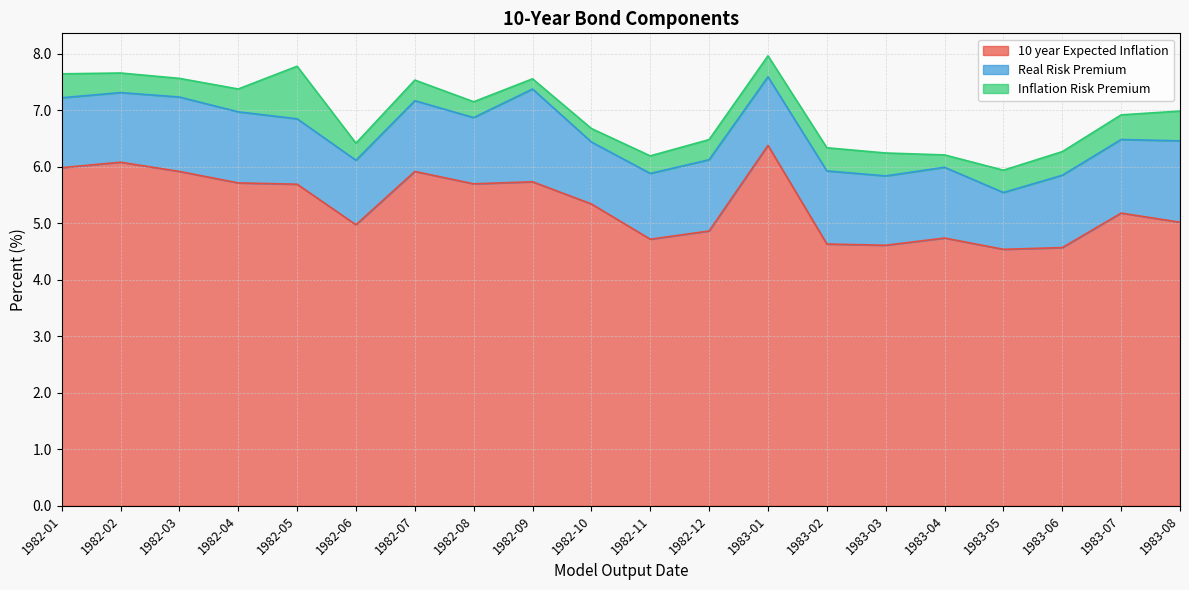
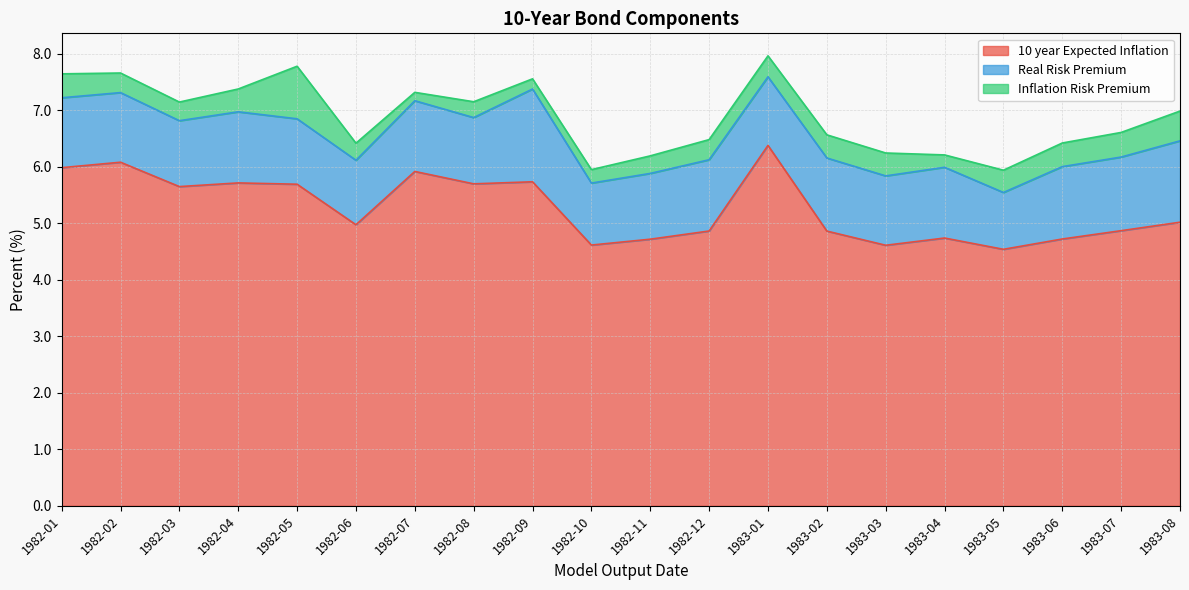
  {
    "10 year Expected Inflation": {
      "1982-01": 6.0,
      "1982-02": 6.1,
-     "1982-03": 5.9,
+     "1982-03": 5.6,
      "1982-04": 5.7,
      "1982-05": 5.7,
      "1982-06": 5.0,
      "1982-07": 5.9,
      "1982-08": 5.7,
      "1982-09": 5.7,
-     "1982-10": 5.3,
+     "1982-10": 4.6,
      "1982-11": 4.7,
      "1982-12": 4.9,
      "1983-01": 6.4,
-     "1983-02": 4.6,
+     "1983-02": 4.9,
      "1983-03": 4.6,
      "1983-04": 4.7,
      "1983-05": 4.5,
-     "1983-06": 4.6,
-     "1983-07": 5.2,
+     "1983-06": 4.7,
+     "1983-07": 4.9,
      "1983-08": 5.0
    },
    "Real Risk Premium": {
      "1982-01": 1.2,
      "1982-02": 1.2,
-     "1982-03": 1.3,
+     "1982-03": 1.2,
      "1982-04": 1.3,
      "1982-05": 1.2,
      "1982-06": 1.1,
      "1982-07": 1.3,
      "1982-08": 1.2,
      "1982-09": 1.6,
      "1982-10": 1.1,
      "1982-11": 1.2,
      "1982-12": 1.3,
      "1983-01": 1.2,
      "1983-02": 1.3,
      "1983-03": 1.2,
      "1983-04": 1.3,
      "1983-05": 1.0,
      "1983-06": 1.3,
      "1983-07": 1.3,
      "1983-08": 1.4
    },
    "Inflation Risk Premium": {
      "1982-01": 0.4,
      "1982-02": 0.3,
      "1982-03": 0.3,
      "1982-04": 0.4,
      "1982-05": 0.9,
      "1982-06": 0.3,
-     "1982-07": 0.4,
+     "1982-07": 0.1,
      "1982-08": 0.3,
      "1982-09": 0.2,
      "1982-10": 0.2,
      "1982-11": 0.3,
      "1982-12": 0.4,
      "1983-01": 0.4,
      "1983-02": 0.4,
      "1983-03": 0.4,
      "1983-04": 0.2,
      "1983-05": 0.4,
      "1983-06": 0.4,
      "1983-07": 0.4,
      "1983-08": 0.5
    }
  }
